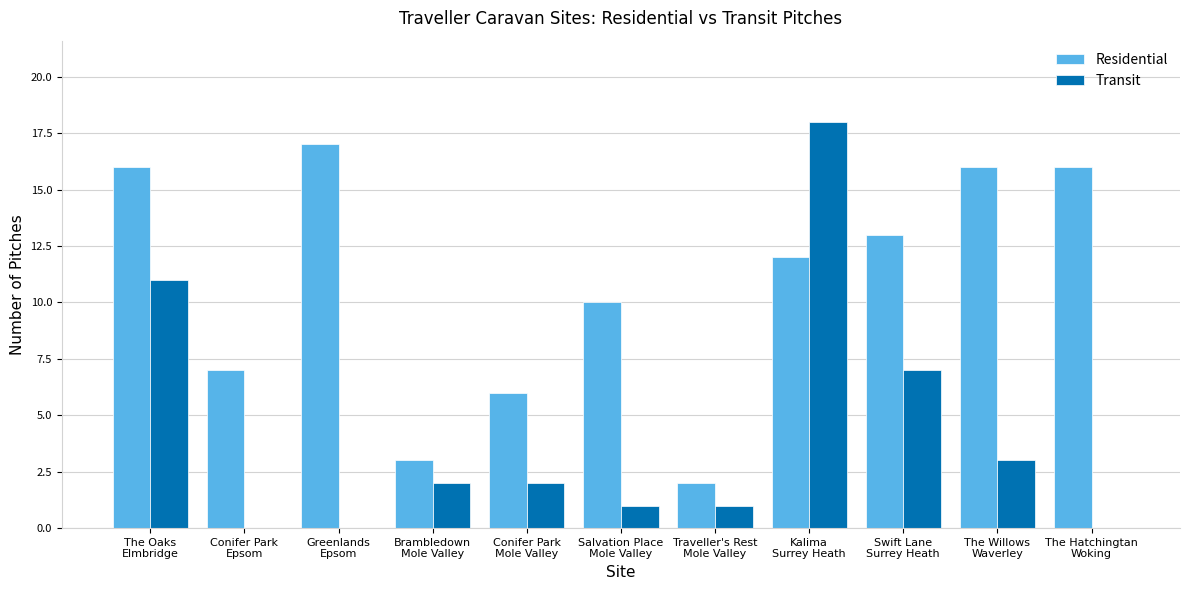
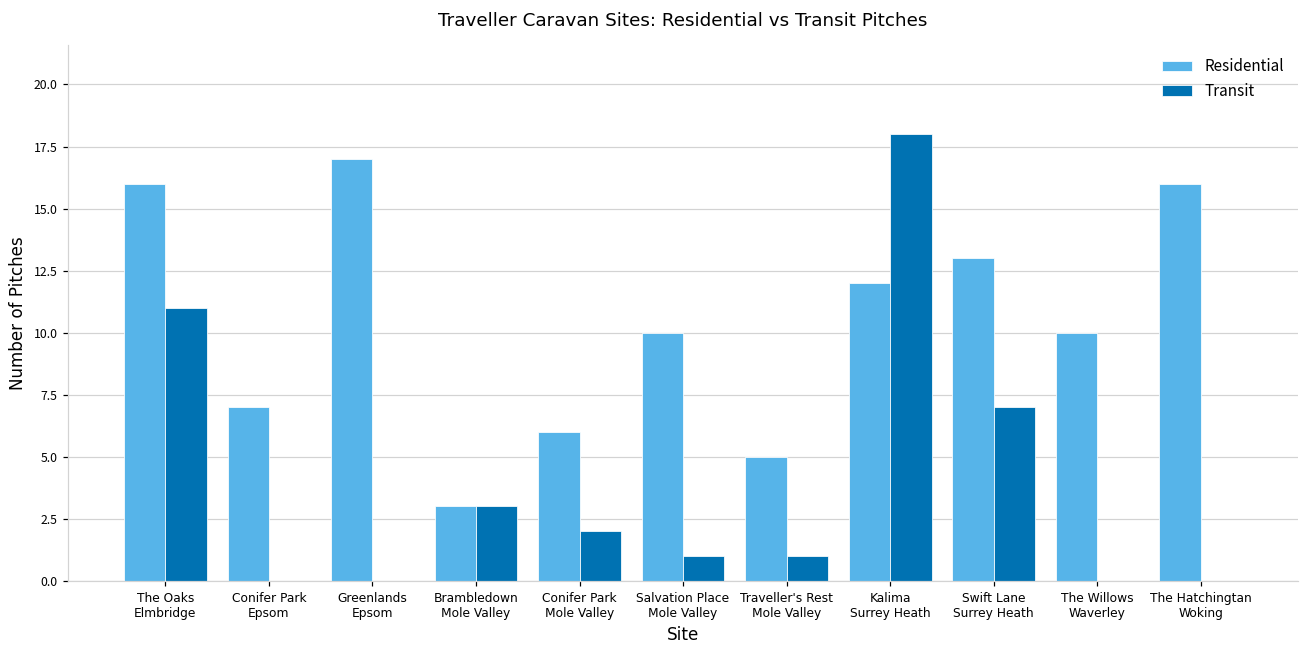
  {
    "Residential": {
      "The Oaks Elmbridge": 16,
      "Conifer Park Epsom": 7,
      "Greenlands Epsom": 17,
      "Brambledown Mole Valley": 3,
      "Conifer Park Mole Valley": 6,
      "Salvation Place Mole Valley": 10,
-     "Traveller's Rest Mole Valley": 2,
+     "Traveller's Rest Mole Valley": 5,
      "Kalima Surrey Heath": 12,
      "Swift Lane Surrey Heath": 13,
-     "The Willows Waverley": 16,
+     "The Willows Waverley": 10,
      "The Hatchingtan Woking": 16
    },
    "Transit": {
      "The Oaks Elmbridge": 11,
      "Conifer Park Epsom": 0,
      "Greenlands Epsom": 0,
-     "Brambledown Mole Valley": 2,
+     "Brambledown Mole Valley": 3,
      "Conifer Park Mole Valley": 2,
      "Salvation Place Mole Valley": 1,
      "Traveller's Rest Mole Valley": 1,
      "Kalima Surrey Heath": 18,
      "Swift Lane Surrey Heath": 7,
-     "The Willows Waverley": 3,
+     "The Willows Waverley": 0,
      "The Hatchingtan Woking": 0
    }
  }
